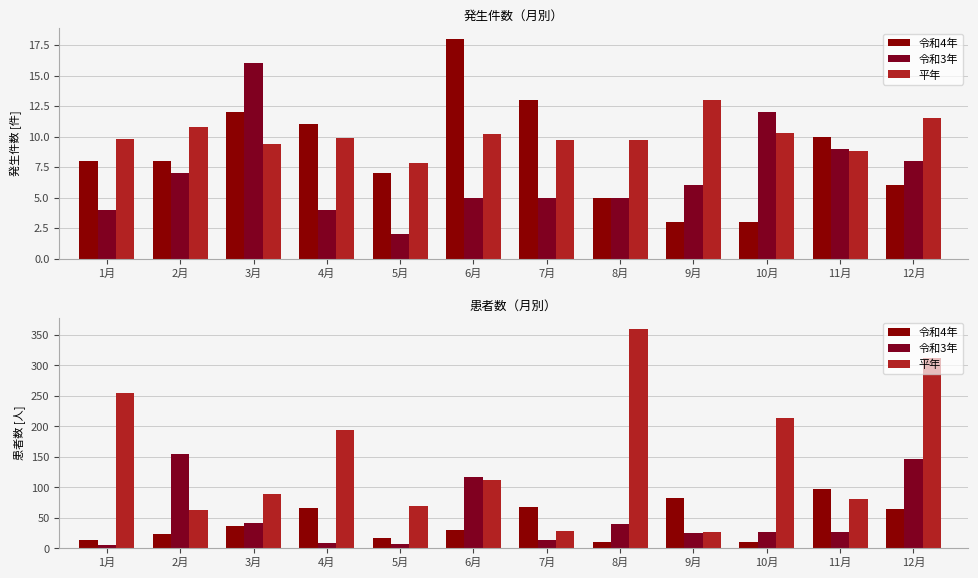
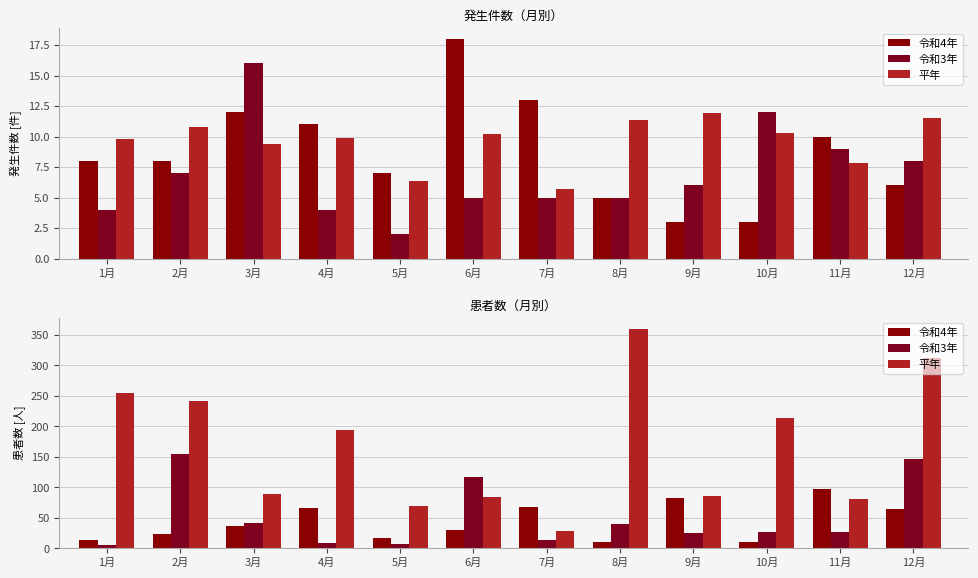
  {
    "発生件数（月別）": {
      "平年": {
        "1月": 9.8,
        "2月": 10.8,
        "3月": 9.4,
        "4月": 9.9,
-       "5月": 7.8,
+       "5月": 6.4,
        "6月": 10.2,
-       "7月": 9.7,
-       "8月": 9.7,
-       "9月": 13.0,
+       "7月": 5.7,
+       "8月": 11.4,
+       "9月": 11.9,
        "10月": 10.3,
-       "11月": 8.8,
+       "11月": 7.8,
        "12月": 11.5
      }
    },
    "患者数（月別）": {
      "平年": {
        "1月": 250,
-       "2月": 60,
+       "2月": 240,
        "3月": 90,
        "4月": 190,
        "5月": 70,
-       "6月": 110,
+       "6月": 80,
        "7月": 30,
        "8月": 360,
-       "9月": 30,
+       "9月": 90,
        "10月": 210,
        "11月": 80
      }
    }
  }
